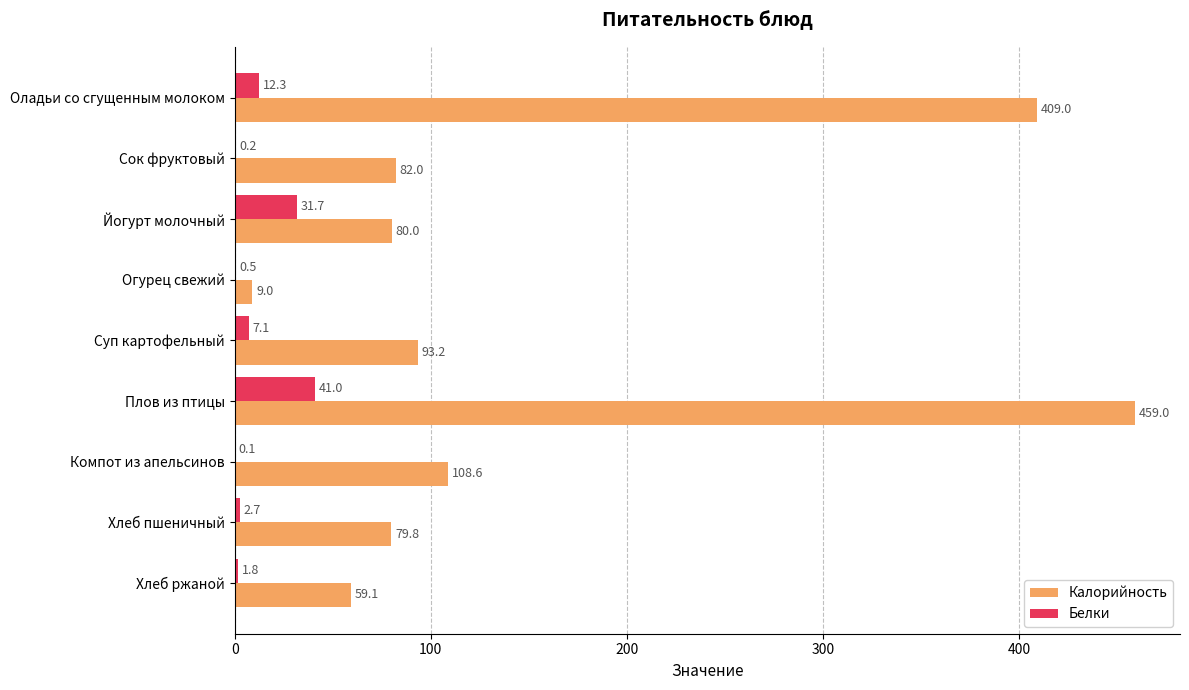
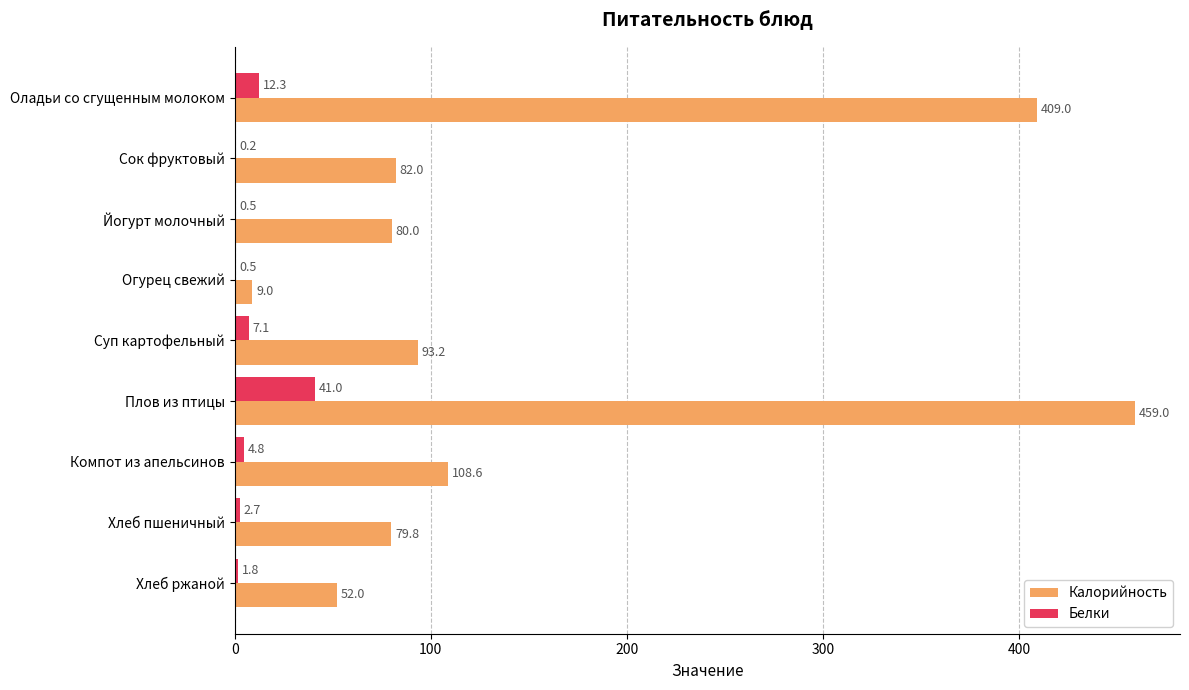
  {
    "Калорийность": {
      "Оладьи со сгущенным молоком": 409.0,
      "Сок фруктовый": 82.0,
      "Йогурт молочный": 80.0,
      "Огурец свежий": 9.0,
      "Суп картофельный": 93.2,
      "Плов из птицы": 459.0,
      "Компот из апельсинов": 108.6,
      "Хлеб пшеничный": 79.8,
-     "Хлеб ржаной": 59.1
+     "Хлеб ржаной": 52.0
    },
    "Белки": {
      "Оладьи со сгущенным молоком": 12.3,
      "Сок фруктовый": 0.2,
-     "Йогурт молочный": 31.7,
+     "Йогурт молочный": 0.5,
      "Огурец свежий": 0.5,
      "Суп картофельный": 7.1,
      "Плов из птицы": 41.0,
-     "Компот из апельсинов": 0.1,
+     "Компот из апельсинов": 4.8,
      "Хлеб пшеничный": 2.7,
      "Хлеб ржаной": 1.8
    }
  }
